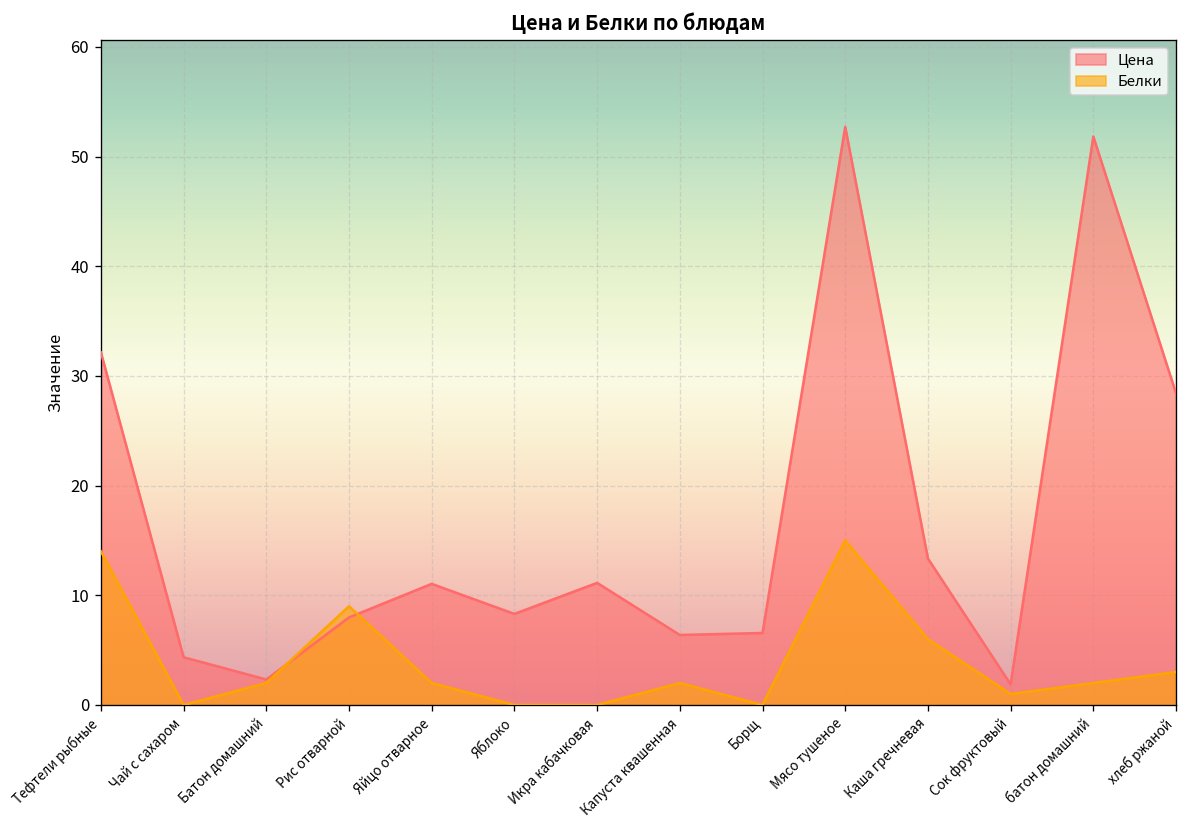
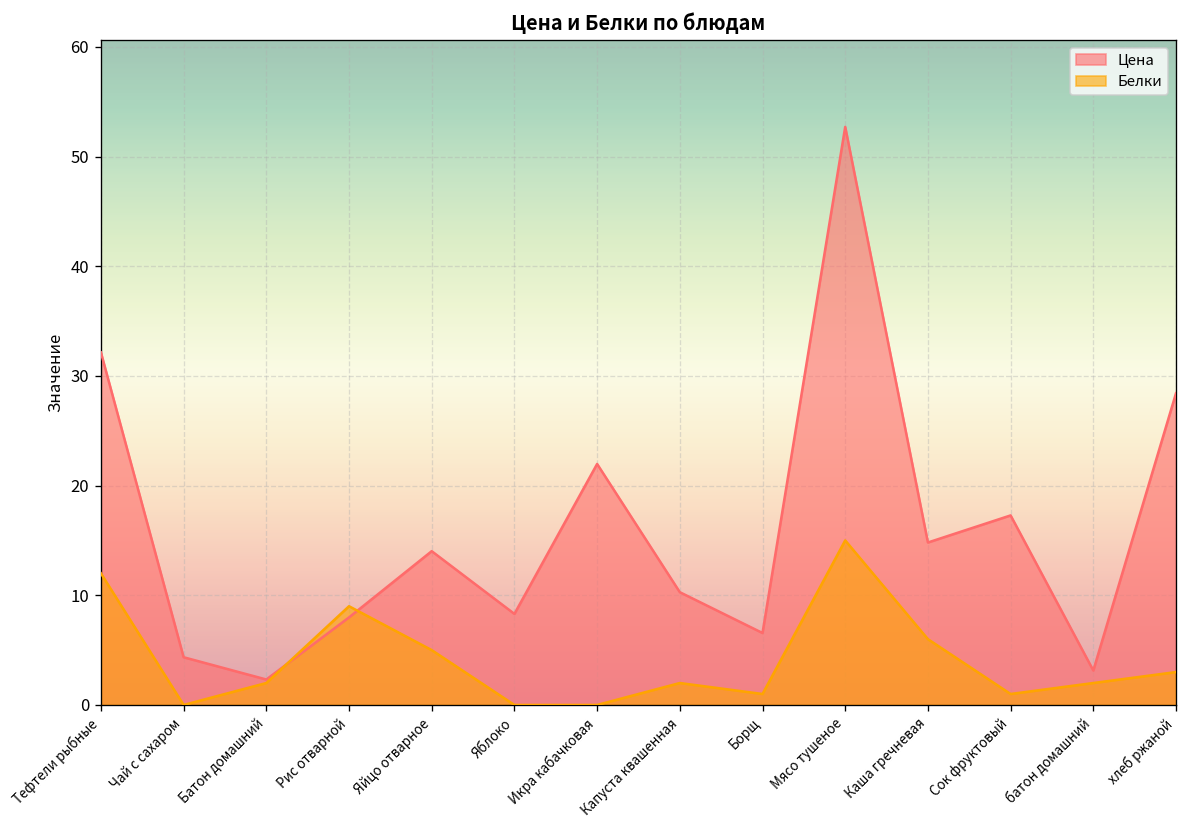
  {
    "Цена": {
      "Тефтели рыбные": 32,
      "Чай с сахаром": 4,
      "Батон домашний": 2,
      "Рис отварной": 8,
-     "Яйцо отварное": 11,
+     "Яйцо отварное": 14,
      "Яблоко": 8,
-     "Икра кабачковая": 11,
-     "Капуста квашенная": 6,
+     "Икра кабачковая": 22,
+     "Капуста квашенная": 10,
      "Борщ": 7,
      "Мясо тушеное": 53,
-     "Каша гречневая": 13,
-     "Сок фруктовый": 2,
-     "батон домашний": 52,
+     "Каша гречневая": 15,
+     "Сок фруктовый": 17,
+     "батон домашний": 3,
      "хлеб ржаной": 28
    },
    "Белки": {
-     "Тефтели рыбные": 14,
+     "Тефтели рыбные": 12,
      "Чай с сахаром": 0,
      "Батон домашний": 2,
      "Рис отварной": 9,
-     "Яйцо отварное": 2,
+     "Яйцо отварное": 5,
      "Яблоко": 0,
      "Икра кабачковая": 0,
      "Капуста квашенная": 2,
-     "Борщ": 0,
+     "Борщ": 1,
      "Мясо тушеное": 15,
      "Каша гречневая": 6,
      "Сок фруктовый": 1,
      "батон домашний": 2,
      "хлеб ржаной": 3
    }
  }
